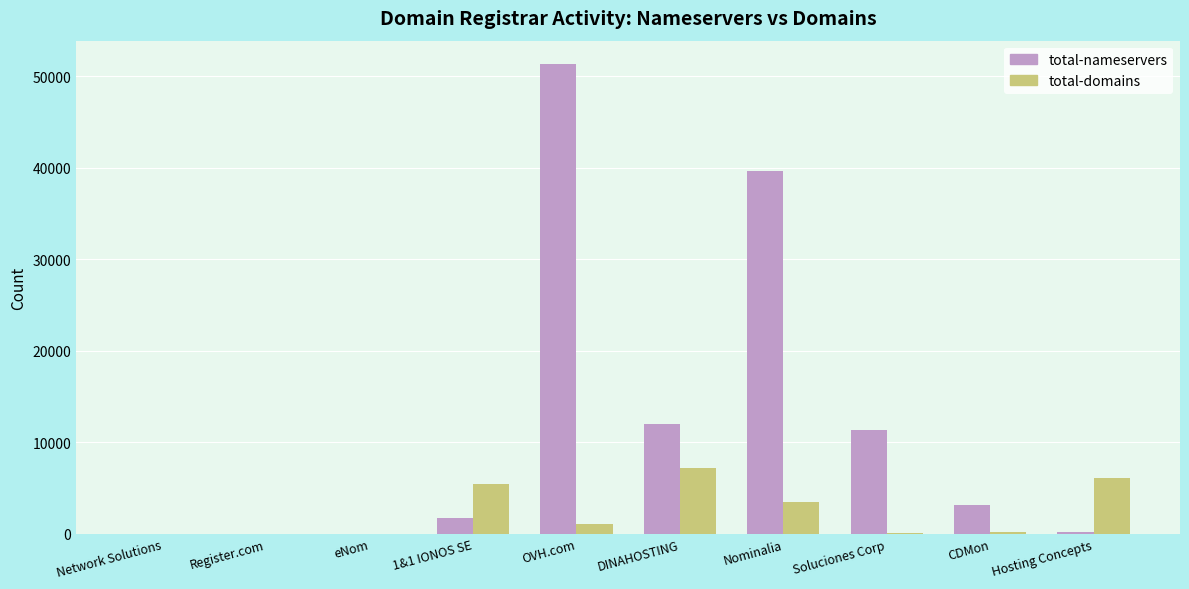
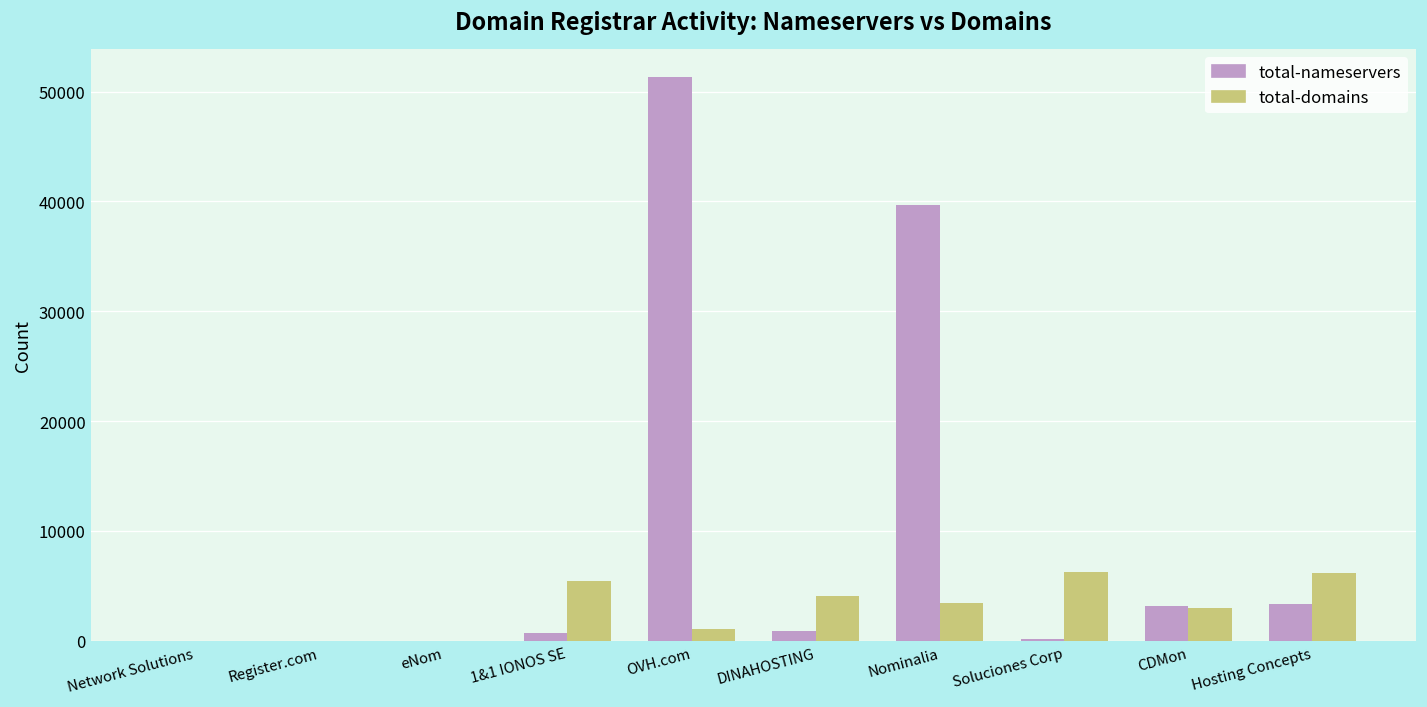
  {
    "total-nameservers": {
      "Network Solutions": 0,
      "Register.com": 0,
      "eNom": 0,
-     "1&1 IONOS SE": 2000,
+     "1&1 IONOS SE": 1000,
      "OVH.com": 51000,
-     "DINAHOSTING": 12000,
+     "DINAHOSTING": 1000,
      "Nominalia": 40000,
-     "Soluciones Corp": 11000,
+     "Soluciones Corp": 0,
      "CDMon": 3000,
-     "Hosting Concepts": 0
+     "Hosting Concepts": 3000
    },
    "total-domains": {
      "Network Solutions": 0,
      "Register.com": 0,
      "1&1 IONOS SE": 5000,
      "OVH.com": 1000,
-     "DINAHOSTING": 7000,
+     "DINAHOSTING": 4000,
      "Nominalia": 3000,
-     "Soluciones Corp": 0,
-     "CDMon": 0,
+     "Soluciones Corp": 6000,
+     "CDMon": 3000,
      "Hosting Concepts": 6000
    }
  }
